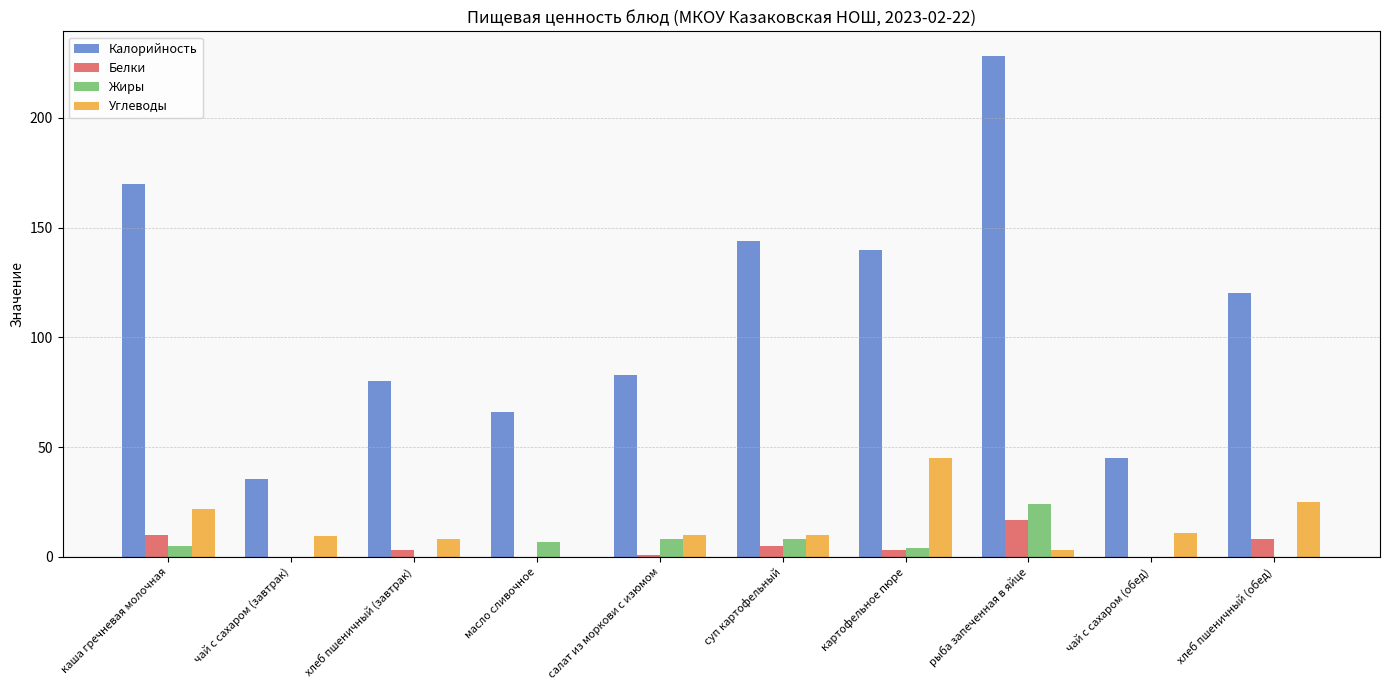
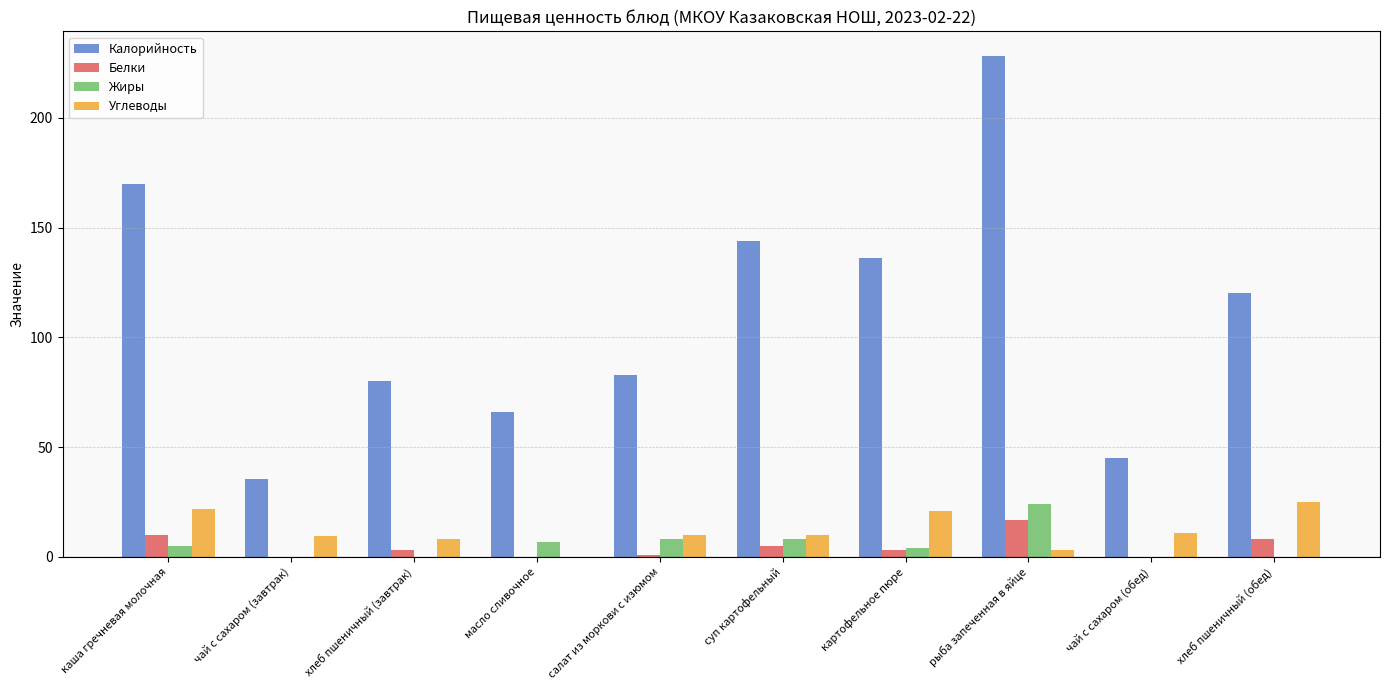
  {
    "Калорийность": {
      "каша гречневая молочная": 170,
      "чай с сахаром (завтрак)": 36,
      "хлеб пшеничный (завтрак)": 80,
      "масло сливочное": 66,
      "салат из моркови с изюмом": 83,
      "суп картофельный": 144,
-     "картофельное пюре": 140,
+     "картофельное пюре": 136,
      "рыба запеченная в яйце": 228,
      "чай с сахаром (обед)": 45,
      "хлеб пшеничный (обед)": 120
    },
    "Белки": {
      "каша гречневая молочная": 10,
      "хлеб пшеничный (завтрак)": 3,
      "масло сливочное": 0,
      "суп картофельный": 5,
      "картофельное пюре": 3,
      "рыба запеченная в яйце": 17,
      "чай с сахаром (обед)": 0,
      "хлеб пшеничный (обед)": 8
    },
    "Жиры": {
      "каша гречневая молочная": 5,
      "чай с сахаром (завтрак)": 0,
      "хлеб пшеничный (завтрак)": 0,
      "масло сливочное": 7,
      "салат из моркови с изюмом": 8,
      "суп картофельный": 8,
      "картофельное пюре": 4,
      "рыба запеченная в яйце": 24,
      "чай с сахаром (обед)": 0,
      "хлеб пшеничный (обед)": 0
    },
    "Углеводы": {
      "каша гречневая молочная": 22,
      "чай с сахаром (завтрак)": 9,
      "хлеб пшеничный (завтрак)": 8,
      "масло сливочное": 0,
      "салат из моркови с изюмом": 10,
      "суп картофельный": 10,
-     "картофельное пюре": 45,
+     "картофельное пюре": 21,
      "рыба запеченная в яйце": 3,
      "чай с сахаром (обед)": 11,
      "хлеб пшеничный (обед)": 25
    }
  }
